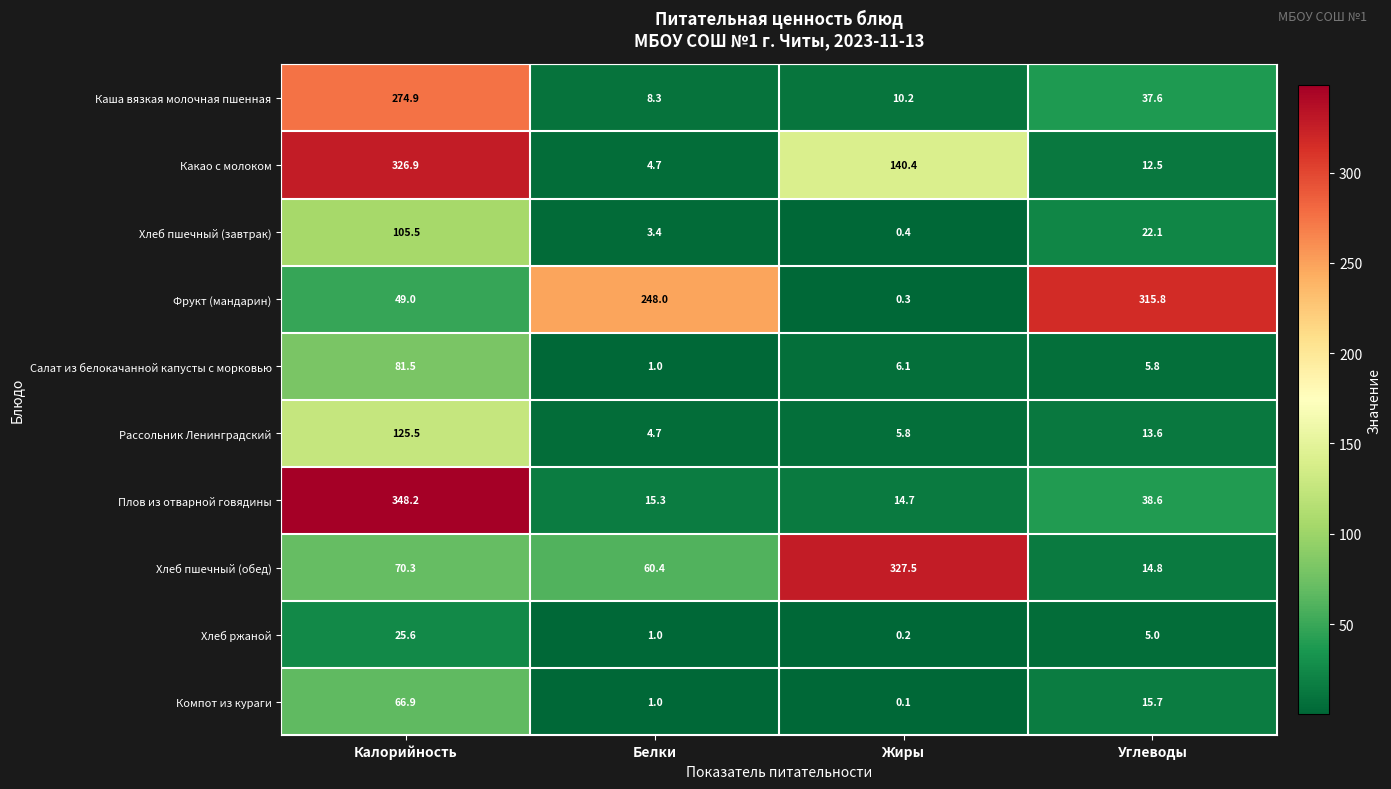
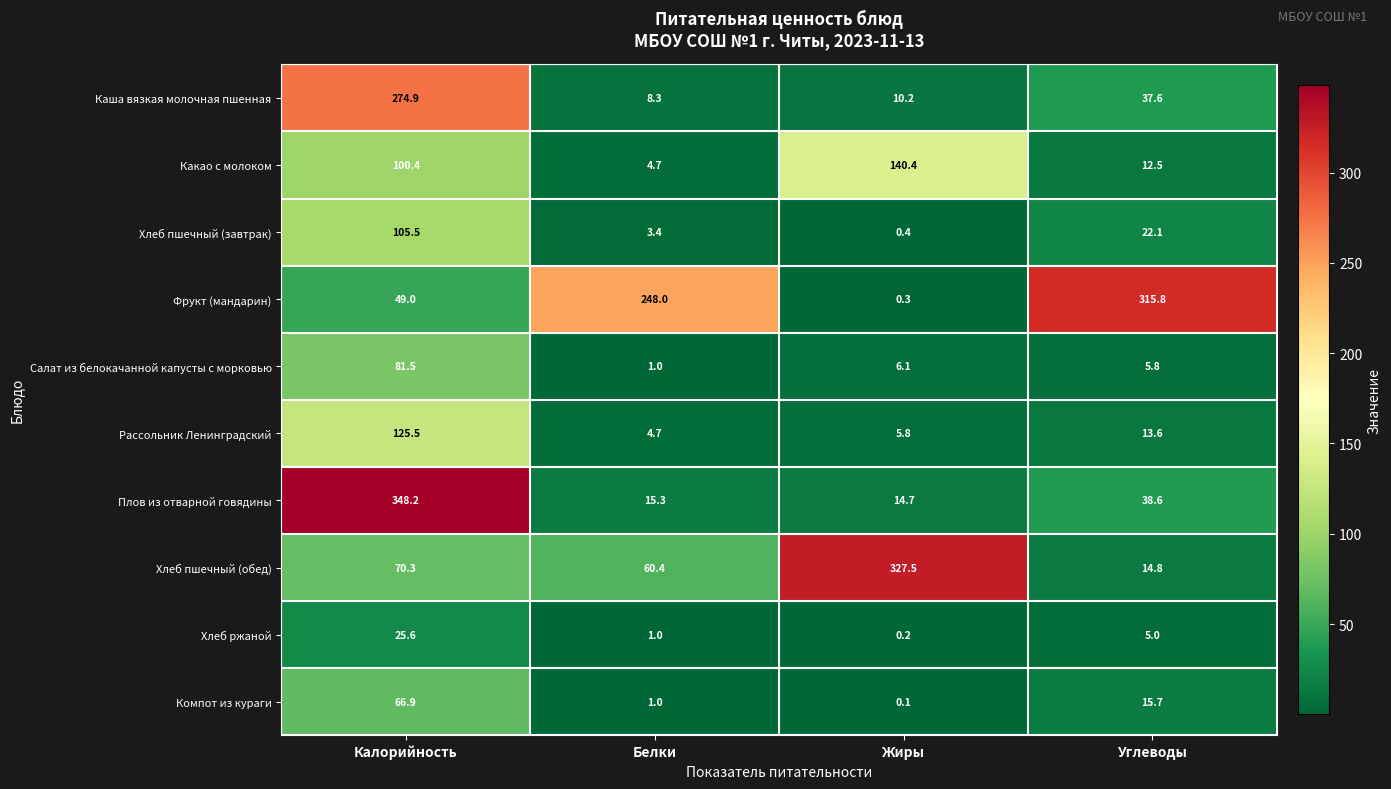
  {
    "Каша вязкая молочная пшенная": {
      "Калорийность": 274.9,
      "Белки": 8.3,
      "Жиры": 10.2,
      "Углеводы": 37.6
    },
    "Какао с молоком": {
-     "Калорийность": 326.9,
+     "Калорийность": 100.4,
      "Белки": 4.7,
      "Жиры": 140.4,
      "Углеводы": 12.5
    },
    "Хлеб пшечный (завтрак)": {
      "Калорийность": 105.5,
      "Белки": 3.4,
      "Жиры": 0.4,
      "Углеводы": 22.1
    },
    "Фрукт (мандарин)": {
      "Калорийность": 49.0,
      "Белки": 248.0,
      "Жиры": 0.3,
      "Углеводы": 315.8
    },
    "Салат из белокачанной капусты с морковью": {
      "Калорийность": 81.5,
      "Белки": 1.0,
      "Жиры": 6.1,
      "Углеводы": 5.8
    },
    "Рассольник Ленинградский": {
      "Калорийность": 125.5,
      "Белки": 4.7,
      "Жиры": 5.8,
      "Углеводы": 13.6
    },
    "Плов из отварной говядины": {
      "Калорийность": 348.2,
      "Белки": 15.3,
      "Жиры": 14.7,
      "Углеводы": 38.6
    },
    "Хлеб пшечный (обед)": {
      "Калорийность": 70.3,
      "Белки": 60.4,
      "Жиры": 327.5,
      "Углеводы": 14.8
    },
    "Хлеб ржаной": {
      "Калорийность": 25.6,
      "Белки": 1.0,
      "Жиры": 0.2,
      "Углеводы": 5.0
    },
    "Компот из кураги": {
      "Калорийность": 66.9,
      "Белки": 1.0,
      "Жиры": 0.1,
      "Углеводы": 15.7
    }
  }
